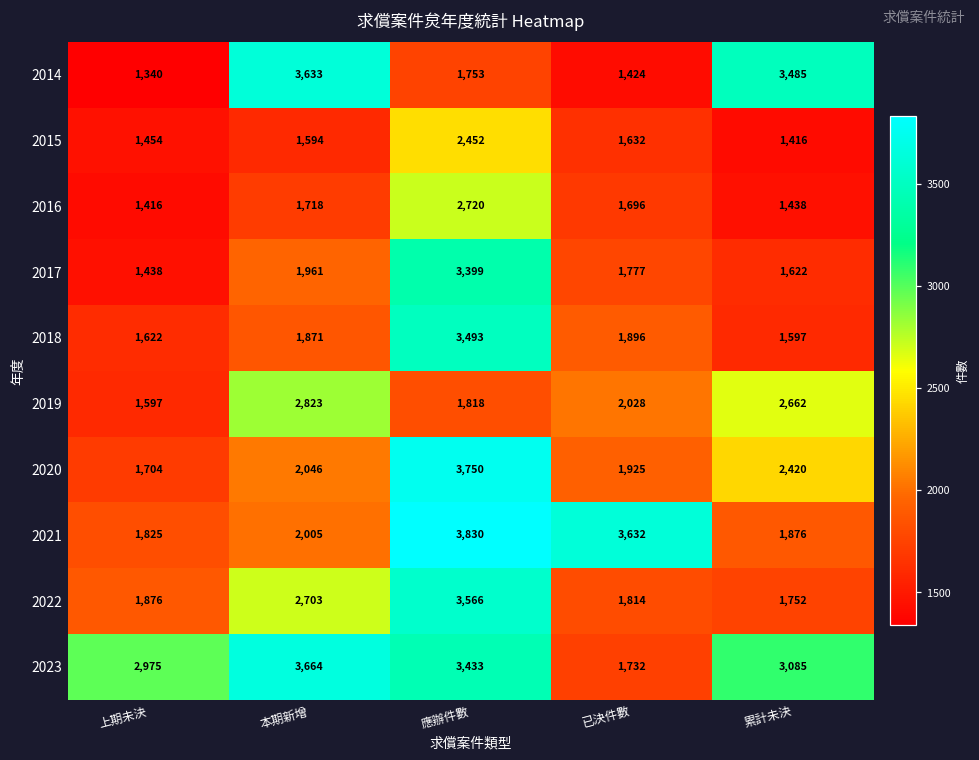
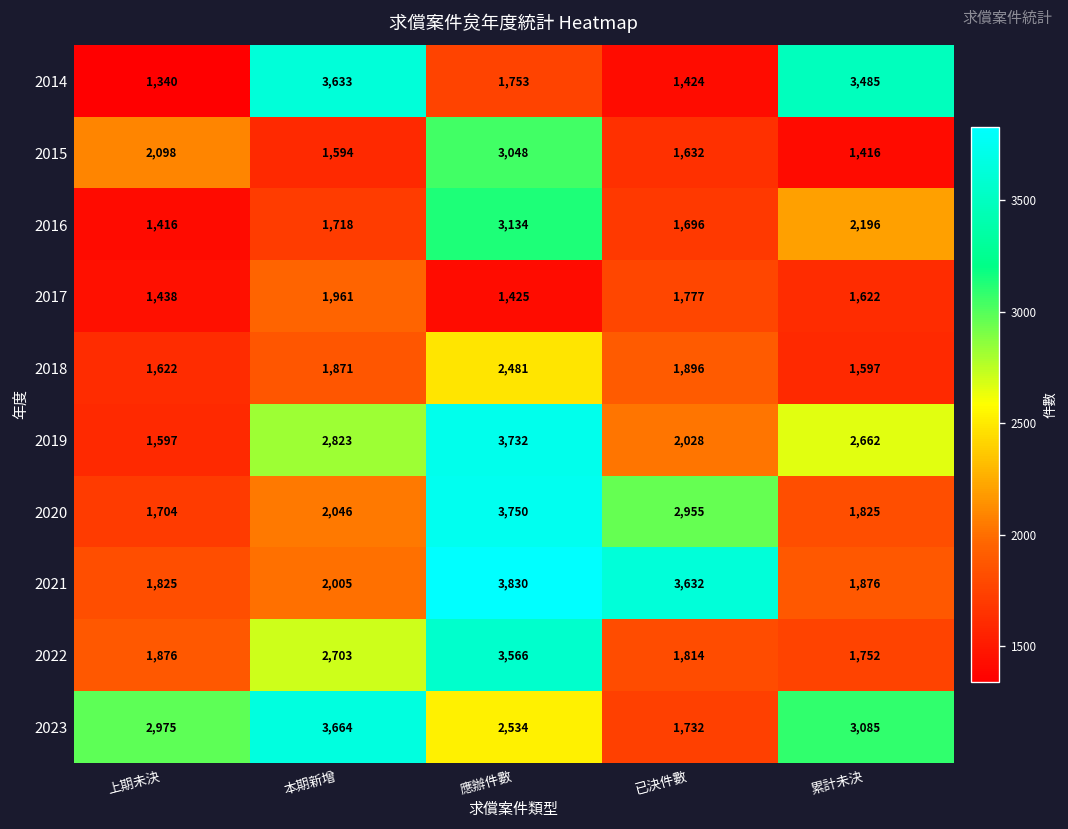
  {
    "2014": {
      "上期未決": "1,340",
      "本期新增": "3,633",
      "應辦件數": "1,753",
      "已決件數": "1,424",
      "累計未決": "3,485"
    },
    "2015": {
-     "上期未決": "1,454",
+     "上期未決": "2,098",
      "本期新增": "1,594",
-     "應辦件數": "2,452",
+     "應辦件數": "3,048",
      "已決件數": "1,632",
      "累計未決": "1,416"
    },
    "2016": {
      "上期未決": "1,416",
      "本期新增": "1,718",
-     "應辦件數": "2,720",
+     "應辦件數": "3,134",
      "已決件數": "1,696",
-     "累計未決": "1,438"
+     "累計未決": "2,196"
    },
    "2017": {
      "上期未決": "1,438",
      "本期新增": "1,961",
-     "應辦件數": "3,399",
+     "應辦件數": "1,425",
      "已決件數": "1,777",
      "累計未決": "1,622"
    },
    "2018": {
      "上期未決": "1,622",
      "本期新增": "1,871",
-     "應辦件數": "3,493",
+     "應辦件數": "2,481",
      "已決件數": "1,896",
      "累計未決": "1,597"
    },
    "2019": {
      "上期未決": "1,597",
      "本期新增": "2,823",
-     "應辦件數": "1,818",
+     "應辦件數": "3,732",
      "已決件數": "2,028",
      "累計未決": "2,662"
    },
    "2020": {
      "上期未決": "1,704",
      "本期新增": "2,046",
      "應辦件數": "3,750",
-     "已決件數": "1,925",
-     "累計未決": "2,420"
+     "已決件數": "2,955",
+     "累計未決": "1,825"
    },
    "2021": {
      "上期未決": "1,825",
      "本期新增": "2,005",
      "應辦件數": "3,830",
      "已決件數": "3,632",
      "累計未決": "1,876"
    },
    "2022": {
      "上期未決": "1,876",
      "本期新增": "2,703",
      "應辦件數": "3,566",
      "已決件數": "1,814",
      "累計未決": "1,752"
    },
    "2023": {
      "上期未決": "2,975",
      "本期新增": "3,664",
-     "應辦件數": "3,433",
+     "應辦件數": "2,534",
      "已決件數": "1,732",
      "累計未決": "3,085"
    }
  }
